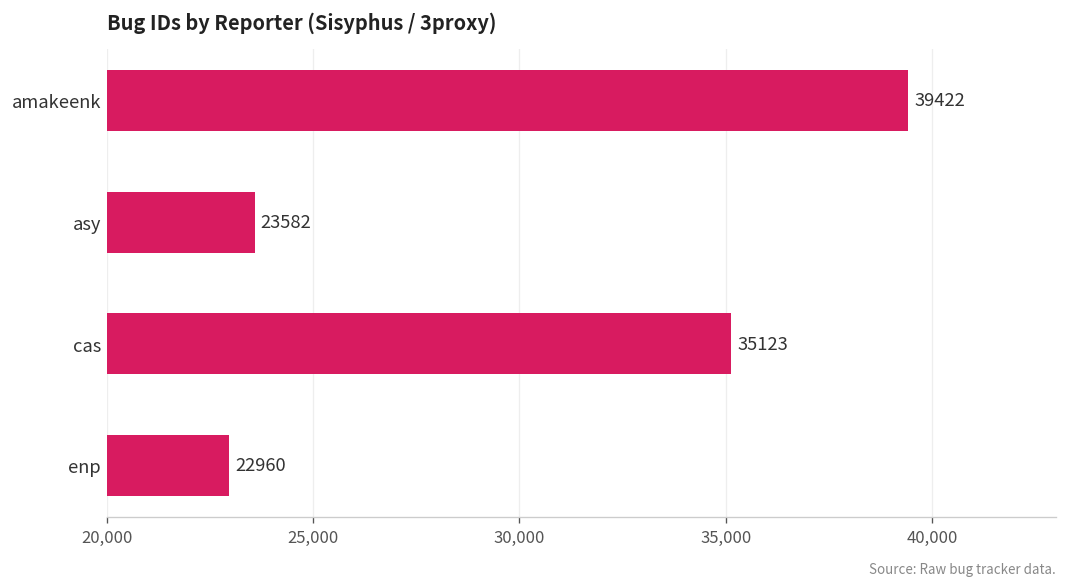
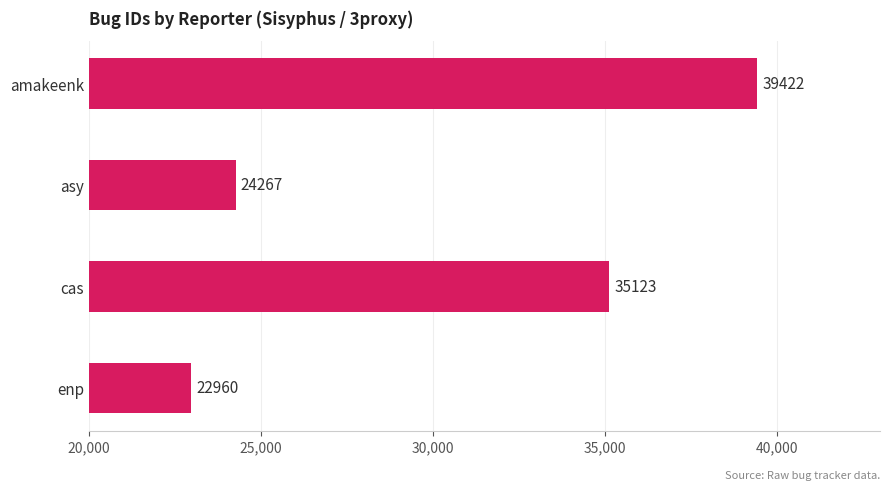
  {
    "amakeenk": 39422,
-   "asy": 23582,
+   "asy": 24267,
    "cas": 35123,
    "enp": 22960
  }
